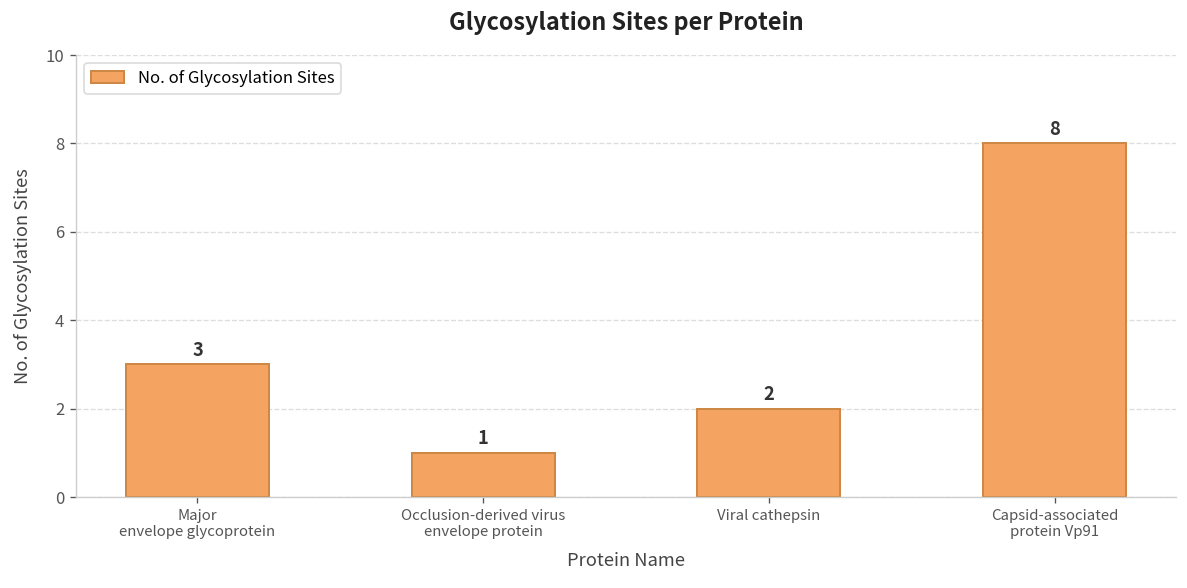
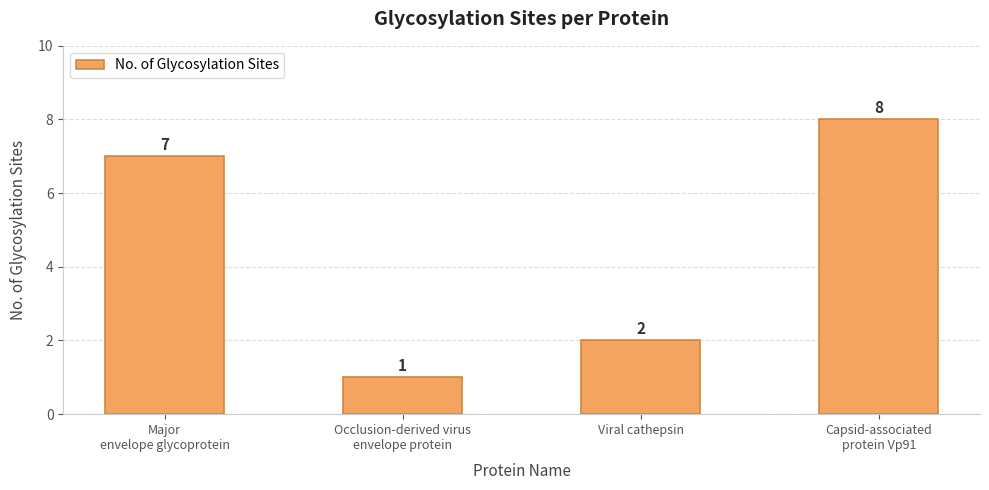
  {
-   "Major envelope glycoprotein": 3,
+   "Major envelope glycoprotein": 7,
    "Occlusion-derived virus envelope protein": 1,
    "Viral cathepsin": 2,
    "Capsid-associated protein Vp91": 8
  }
